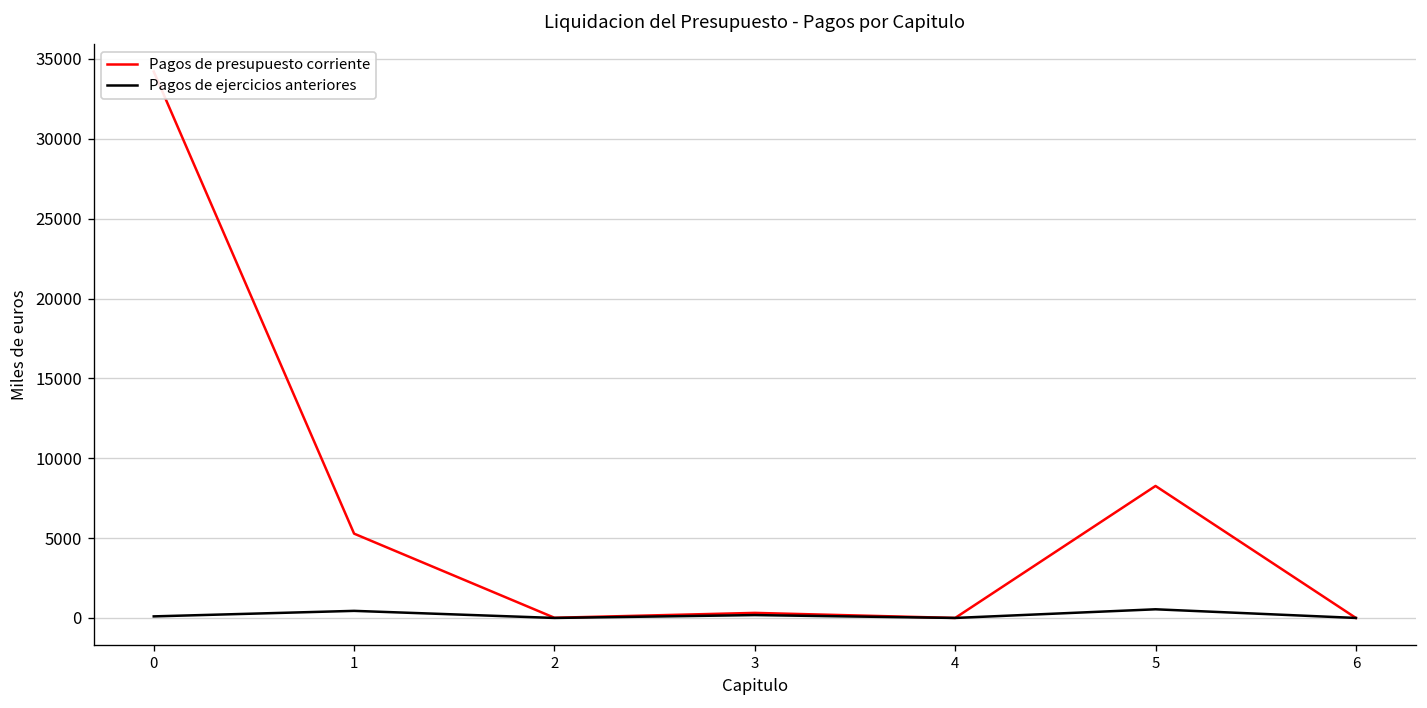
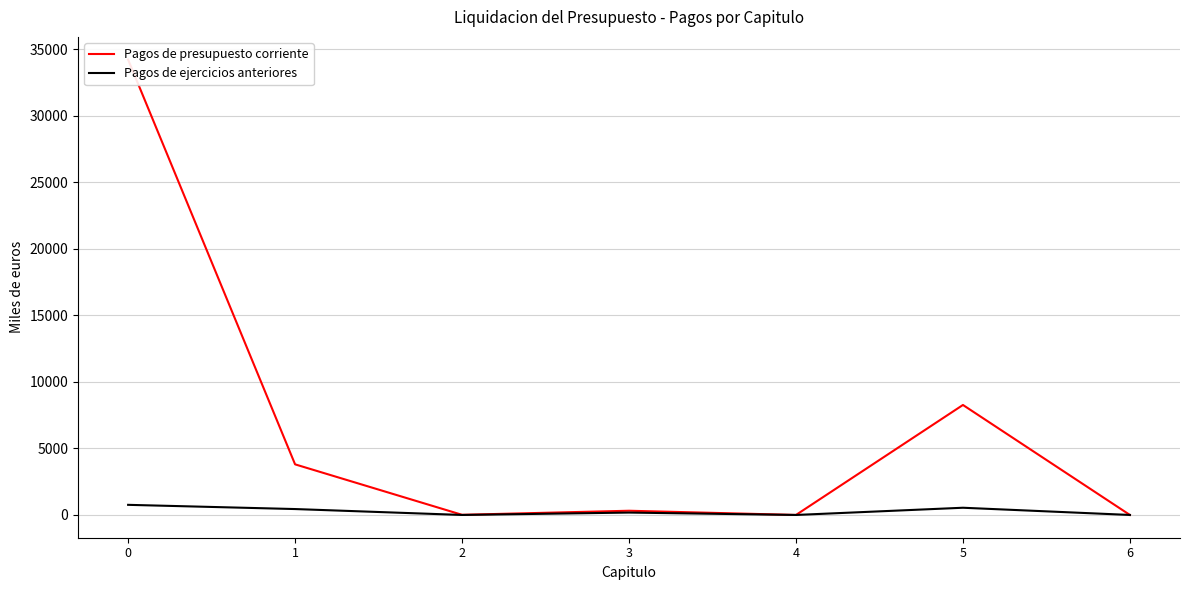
  {
    "Pagos de presupuesto corriente": {
-     "1": 5300,
+     "1": 3800,
      "5": 8300
    },
    "Pagos de ejercicios anteriores": {
-     "0": 100,
+     "0": 800,
      "1": 400,
      "5": 500
    }
  }
